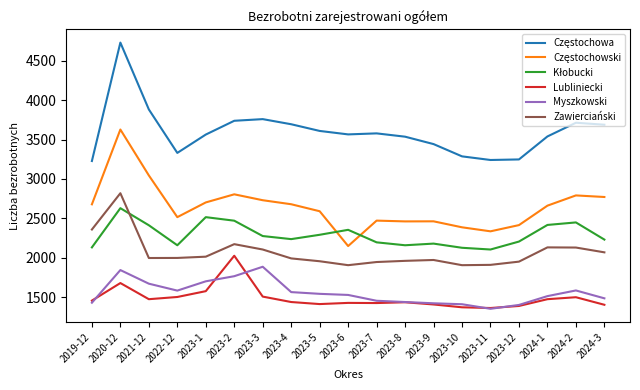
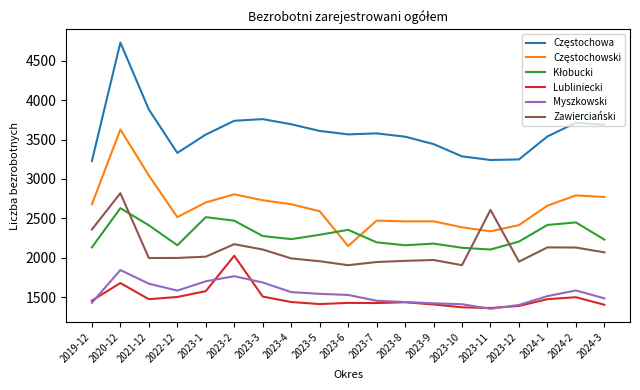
  {
    "Częstochowa": {
      "2019-12": 3200,
      "2020-12": 4700,
      "2021-12": 3900,
      "2022-12": 3300,
      "2023-1": 3600,
      "2023-2": 3700,
      "2023-3": 3800,
      "2023-4": 3700,
      "2023-5": 3600,
      "2023-6": 3600,
      "2023-7": 3600,
      "2023-8": 3500,
      "2023-9": 3400,
      "2023-10": 3300,
      "2023-11": 3200,
      "2023-12": 3200,
      "2024-1": 3500
    },
    "Częstochowski": {
      "2019-12": 2700,
      "2020-12": 3600,
      "2021-12": 3000,
      "2022-12": 2500,
      "2023-1": 2700,
      "2023-2": 2800,
      "2023-3": 2700,
      "2023-4": 2700,
      "2023-5": 2600,
      "2023-6": 2100,
      "2023-7": 2500,
      "2023-8": 2500,
      "2023-9": 2500,
      "2023-10": 2400,
      "2023-11": 2300,
      "2023-12": 2400,
      "2024-1": 2700,
      "2024-2": 2800,
      "2024-3": 2800
    },
    "Kłobucki": {
      "2019-12": 2100,
      "2020-12": 2600,
      "2021-12": 2400,
      "2022-12": 2200,
      "2023-1": 2500,
      "2023-2": 2500,
      "2023-3": 2300,
      "2023-4": 2200,
      "2023-5": 2300,
      "2023-6": 2400,
      "2023-7": 2200,
      "2023-8": 2200,
      "2023-9": 2200,
      "2023-10": 2100,
      "2023-11": 2100,
      "2023-12": 2200,
      "2024-1": 2400,
      "2024-2": 2400,
      "2024-3": 2200
    },
    "Lubliniecki": {
      "2020-12": 1700,
      "2021-12": 1500,
      "2022-12": 1500,
      "2023-1": 1600,
      "2023-2": 2000,
      "2023-3": 1500,
      "2023-4": 1400,
      "2023-5": 1400,
      "2023-6": 1400,
      "2023-10": 1400,
      "2024-1": 1500,
      "2024-2": 1500,
      "2024-3": 1400
    },
    "Myszkowski": {
      "2020-12": 1800,
      "2021-12": 1700,
      "2022-12": 1600,
      "2023-1": 1700,
      "2023-2": 1800,
-     "2023-3": 1900,
+     "2023-3": 1700,
      "2023-4": 1600,
      "2023-5": 1500,
      "2023-6": 1500,
      "2023-10": 1400,
      "2024-1": 1500,
      "2024-2": 1600,
      "2024-3": 1500
    },
    "Zawierciański": {
      "2019-12": 2400,
      "2020-12": 2800,
      "2021-12": 2000,
      "2022-12": 2000,
      "2023-1": 2000,
      "2023-2": 2200,
      "2023-3": 2100,
      "2023-4": 2000,
      "2023-5": 2000,
      "2023-6": 1900,
      "2023-7": 1900,
      "2023-8": 2000,
      "2023-9": 2000,
      "2023-10": 1900,
-     "2023-11": 1900,
+     "2023-11": 2600,
      "2023-12": 2000,
      "2024-1": 2100,
      "2024-2": 2100,
      "2024-3": 2100
    }
  }
